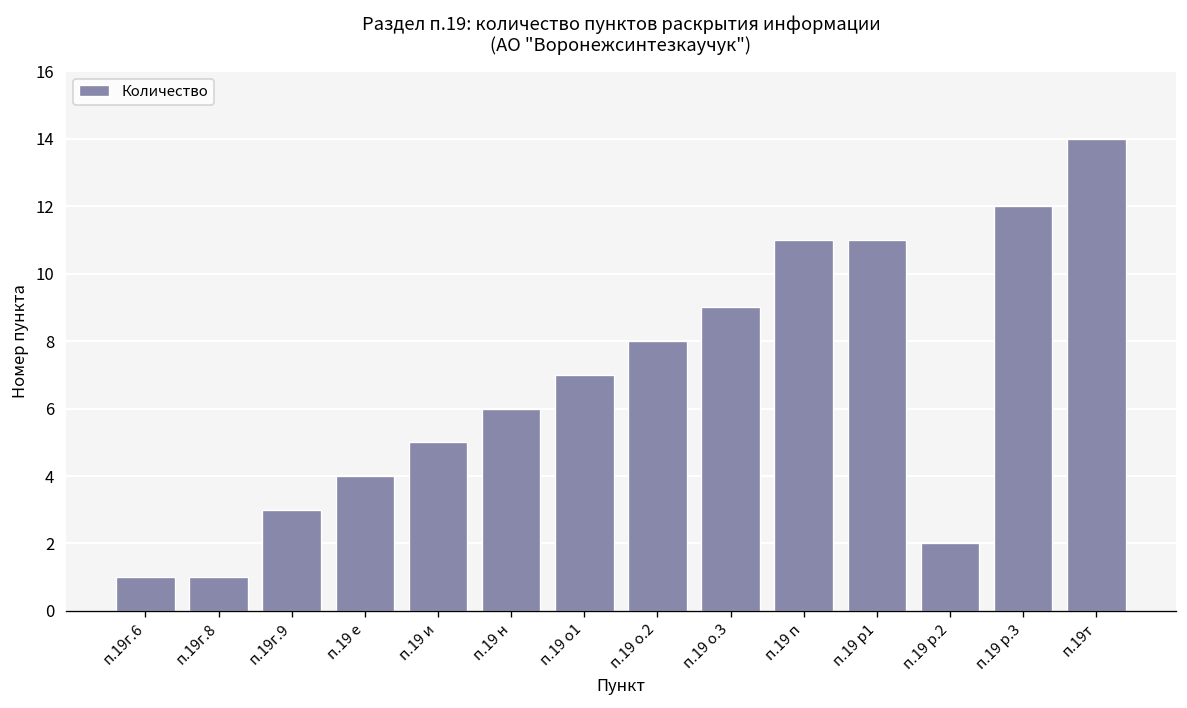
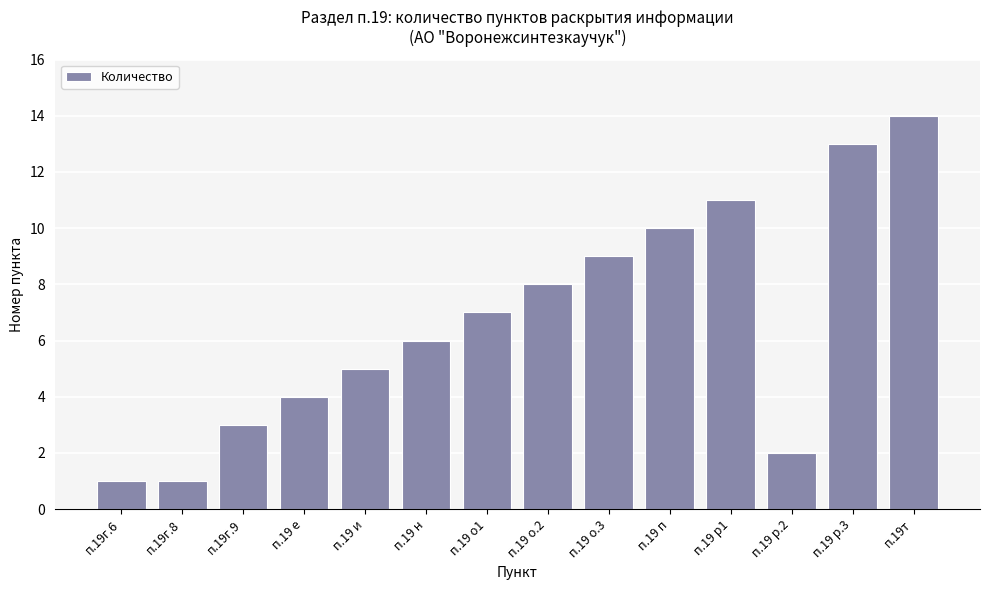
  {
    "п.19г.6": 1,
    "п.19г.8": 1,
    "п.19г.9": 3,
    "п.19 е": 4,
    "п.19 и": 5,
    "п.19 н": 6,
    "п.19 о1": 7,
    "п.19 о.2": 8,
    "п.19 о.3": 9,
-   "п.19 п": 11,
+   "п.19 п": 10,
    "п.19 р1": 11,
    "п.19 р.2": 2,
-   "п.19 р.3": 12,
+   "п.19 р.3": 13,
    "п.19т": 14
  }
